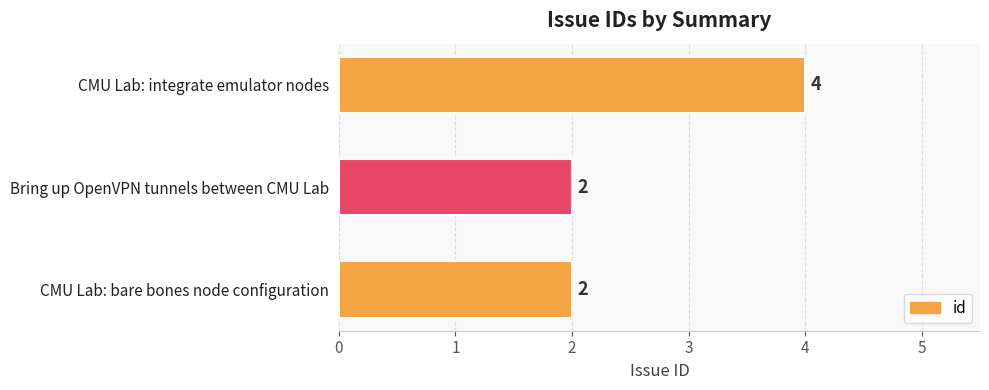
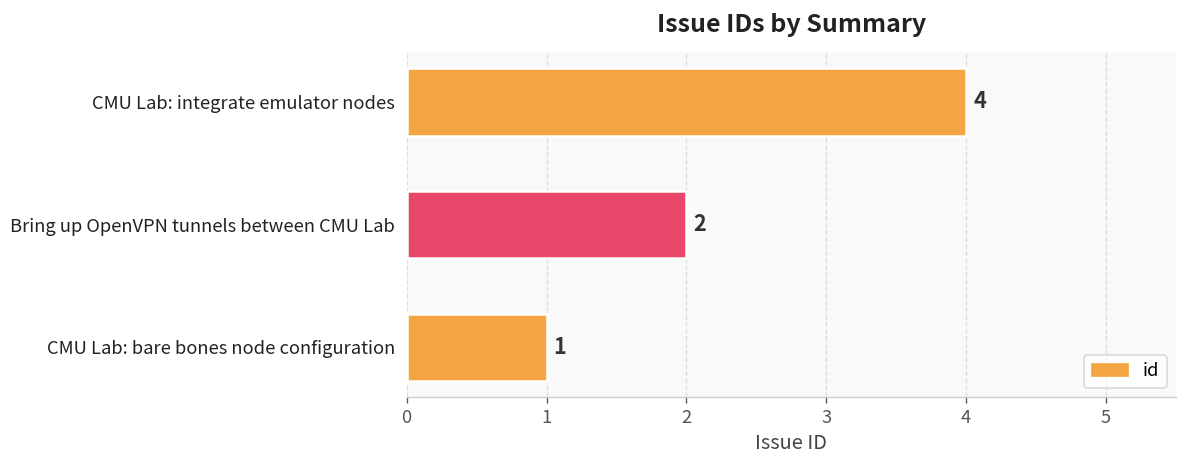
  {
    "CMU Lab: integrate emulator nodes": 4,
    "Bring up OpenVPN tunnels between CMU Lab": 2,
-   "CMU Lab: bare bones node configuration": 2
+   "CMU Lab: bare bones node configuration": 1
  }
